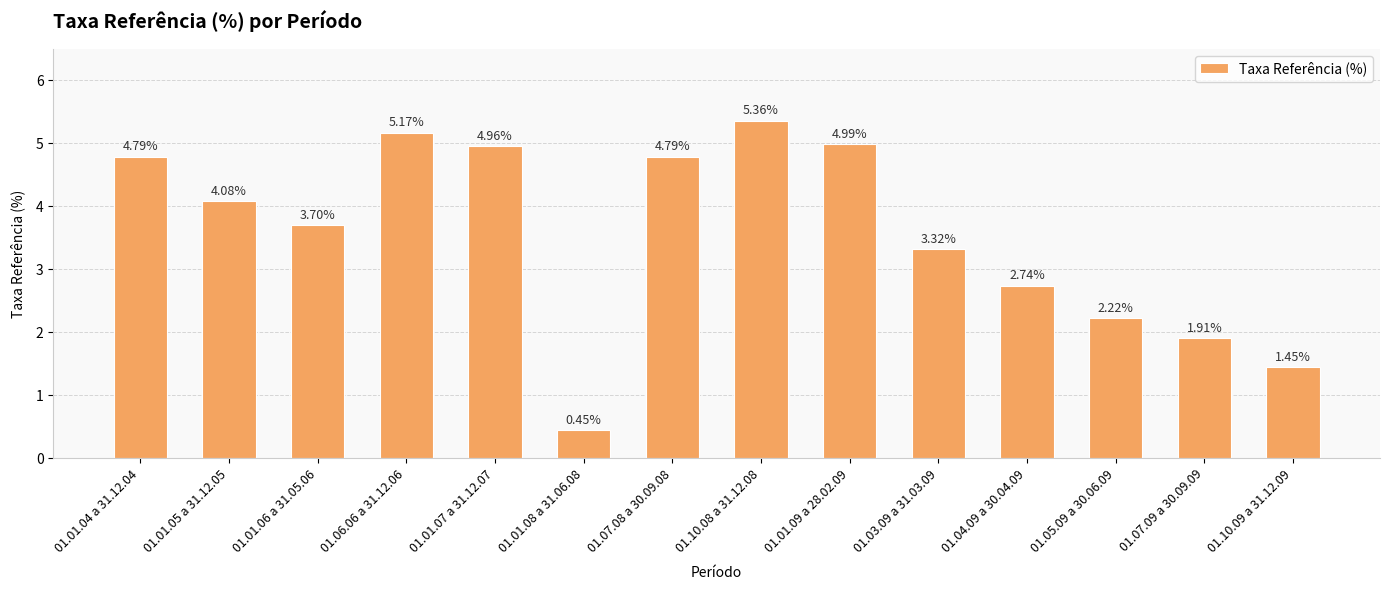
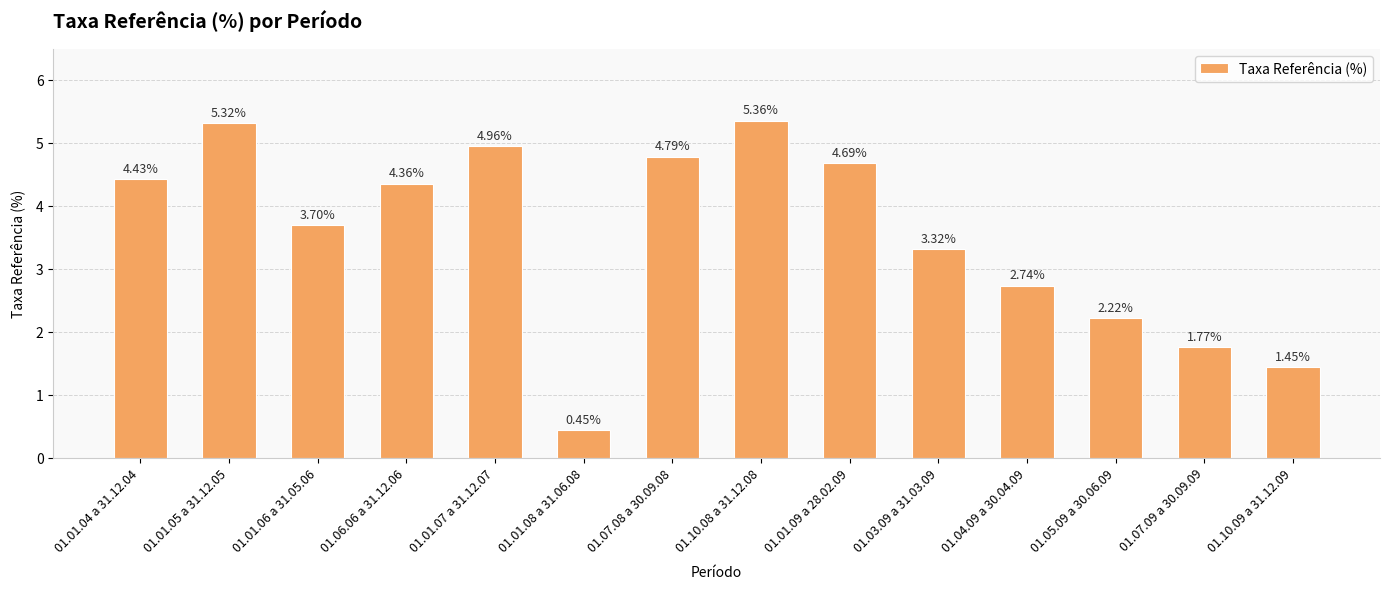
  {
-   "01.01.04 a 31.12.04": "4.79%",
-   "01.01.05 a 31.12.05": "4.08%",
+   "01.01.04 a 31.12.04": "4.43%",
+   "01.01.05 a 31.12.05": "5.32%",
    "01.01.06 a 31.05.06": "3.70%",
-   "01.06.06 a 31.12.06": "5.17%",
+   "01.06.06 a 31.12.06": "4.36%",
    "01.01.07 a 31.12.07": "4.96%",
    "01.01.08 a 31.06.08": "0.45%",
    "01.07.08 a 30.09.08": "4.79%",
    "01.10.08 a 31.12.08": "5.36%",
-   "01.01.09 a 28.02.09": "4.99%",
+   "01.01.09 a 28.02.09": "4.69%",
    "01.03.09 a 31.03.09": "3.32%",
    "01.04.09 a 30.04.09": "2.74%",
    "01.05.09 a 30.06.09": "2.22%",
-   "01.07.09 a 30.09.09": "1.91%",
+   "01.07.09 a 30.09.09": "1.77%",
    "01.10.09 a 31.12.09": "1.45%"
  }
